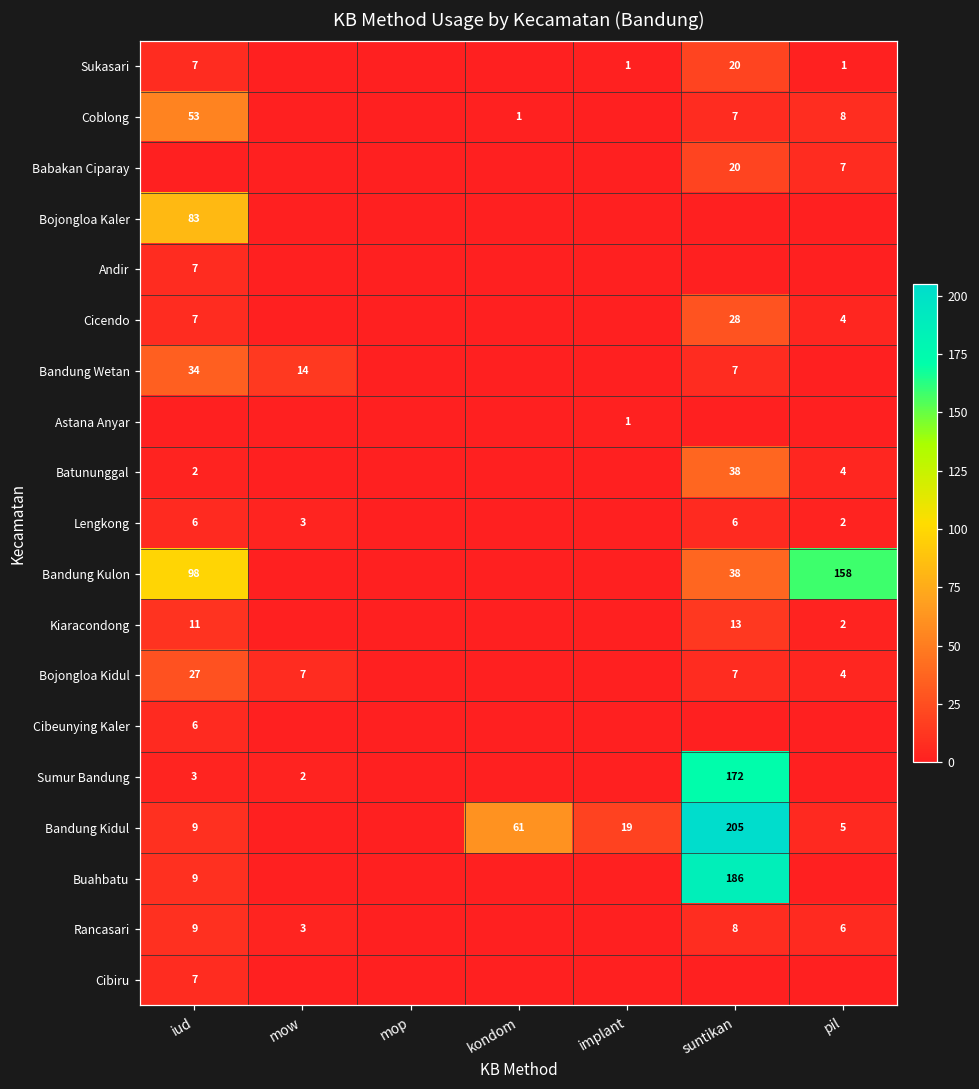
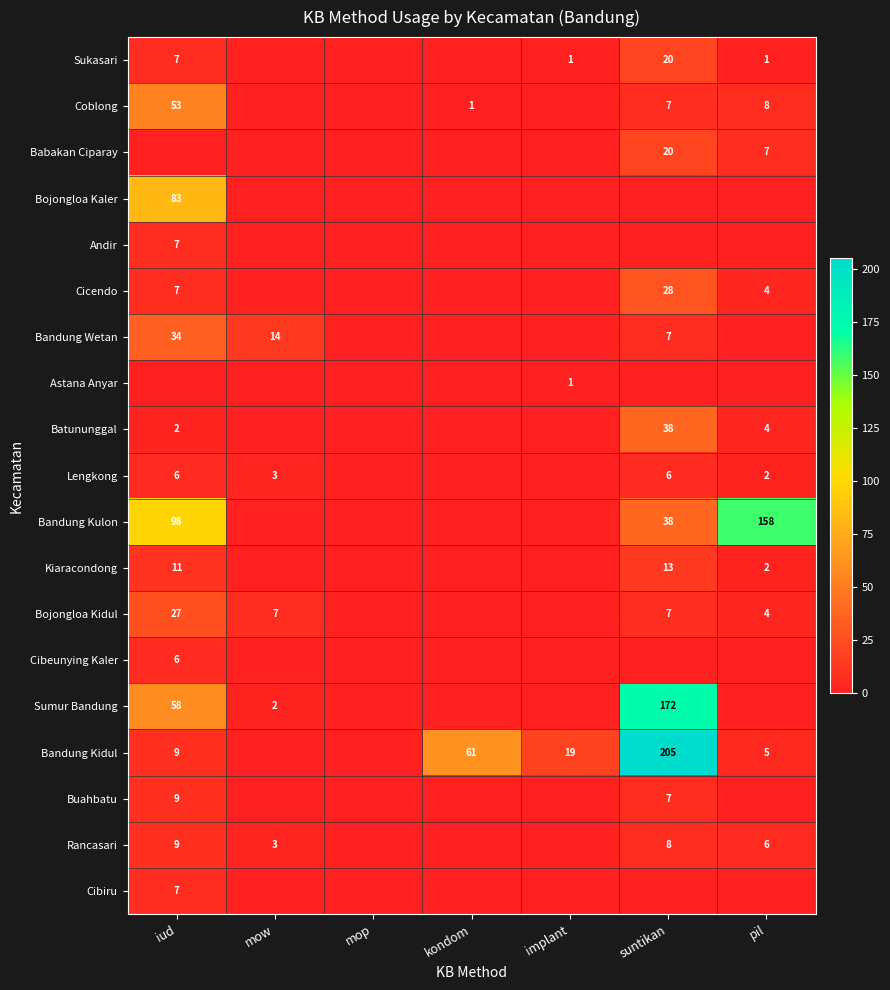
  {
    "Sukasari": {
      "iud": 7,
      "implant": 1,
      "suntikan": 20,
      "pil": 1
    },
    "Coblong": {
      "iud": 53,
      "kondom": 1,
      "suntikan": 7,
      "pil": 8
    },
    "Babakan Ciparay": {
      "suntikan": 20,
      "pil": 7
    },
    "Bojongloa Kaler": {
      "iud": 83
    },
    "Andir": {
      "iud": 7
    },
    "Cicendo": {
      "iud": 7,
      "suntikan": 28,
      "pil": 4
    },
    "Bandung Wetan": {
      "iud": 34,
      "mow": 14,
      "suntikan": 7
    },
    "Astana Anyar": {
      "implant": 1
    },
    "Batununggal": {
      "iud": 2,
      "suntikan": 38,
      "pil": 4
    },
    "Lengkong": {
      "iud": 6,
      "mow": 3,
      "suntikan": 6,
      "pil": 2
    },
    "Bandung Kulon": {
      "iud": 98,
      "suntikan": 38,
      "pil": 158
    },
    "Kiaracondong": {
      "iud": 11,
      "suntikan": 13,
      "pil": 2
    },
    "Bojongloa Kidul": {
      "iud": 27,
      "mow": 7,
      "suntikan": 7,
      "pil": 4
    },
    "Cibeunying Kaler": {
      "iud": 6
    },
    "Sumur Bandung": {
-     "iud": 3,
+     "iud": 58,
      "mow": 2,
      "suntikan": 172
    },
    "Bandung Kidul": {
      "iud": 9,
      "kondom": 61,
      "implant": 19,
      "suntikan": 205,
      "pil": 5
    },
    "Buahbatu": {
      "iud": 9,
-     "suntikan": 186
+     "suntikan": 7
    },
    "Rancasari": {
      "iud": 9,
      "mow": 3,
      "suntikan": 8,
      "pil": 6
    },
    "Cibiru": {
      "iud": 7
    }
  }
